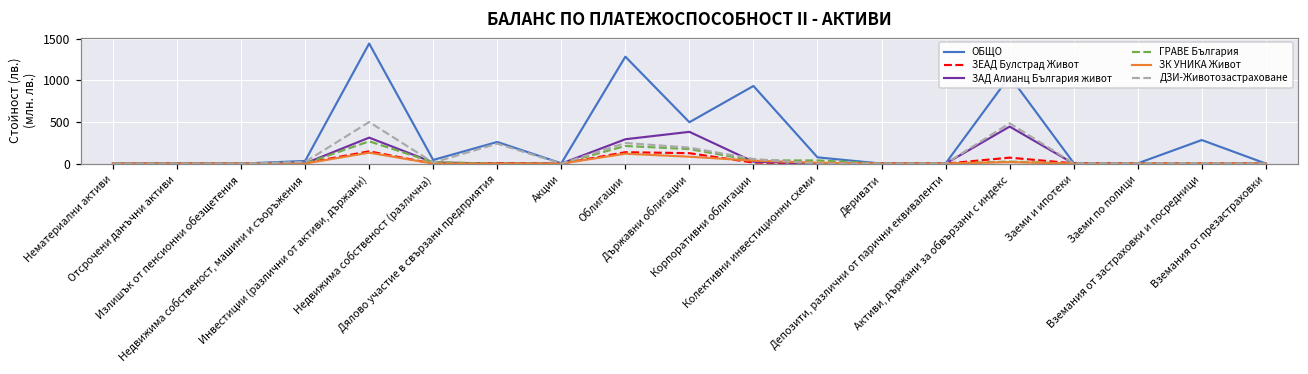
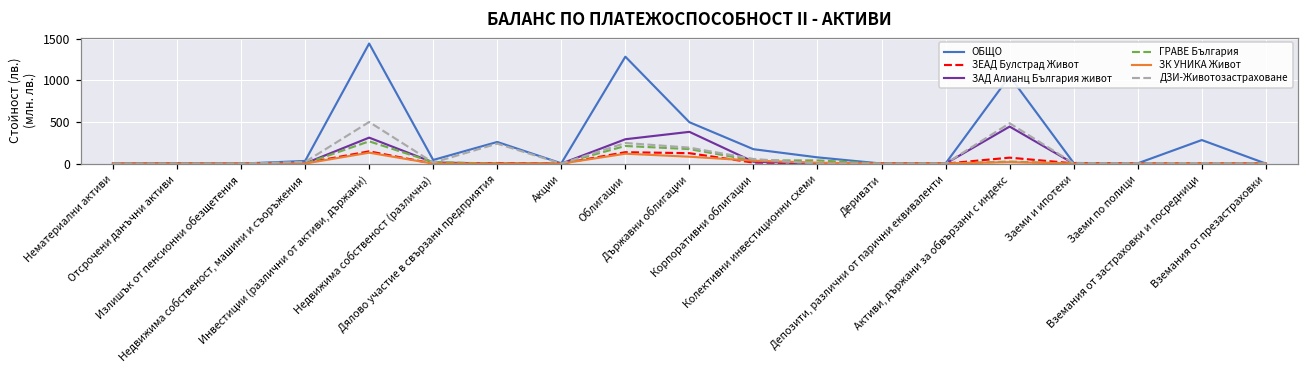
  {
    "ОБЩО": {
      "Инвестиции (различни от активи, държани)": 1400,
      "Облигации": 1300,
      "Държавни облигации": 500,
-     "Корпоративни облигации": 900,
+     "Корпоративни облигации": 200,
      "Колективни инвестиционни схеми": 100,
      "Вземания от застраховки и посредници": 300
    },
    "ЗЕАД Булстрад Живот": {
      "Държавни облигации": 100,
      "Активи, държани за обвързани с индекс": 100
    },
    "ЗАД Алианц България живот": {
      "Инвестиции (различни от активи, държани)": 300,
      "Облигации": 300,
      "Държавни облигации": 400,
      "Активи, държани за обвързани с индекс": 400
    },
    "ГРАВЕ България": {
      "Инвестиции (различни от активи, държани)": 300,
      "Облигации": 200
    },
    "ЗК УНИКА Живот": {
      "Държавни облигации": 100
    },
    "ДЗИ-Животозастраховане": {
      "Инвестиции (различни от активи, държани)": 500,
      "Облигации": 200,
      "Активи, държани за обвързани с индекс": 500
    }
  }
